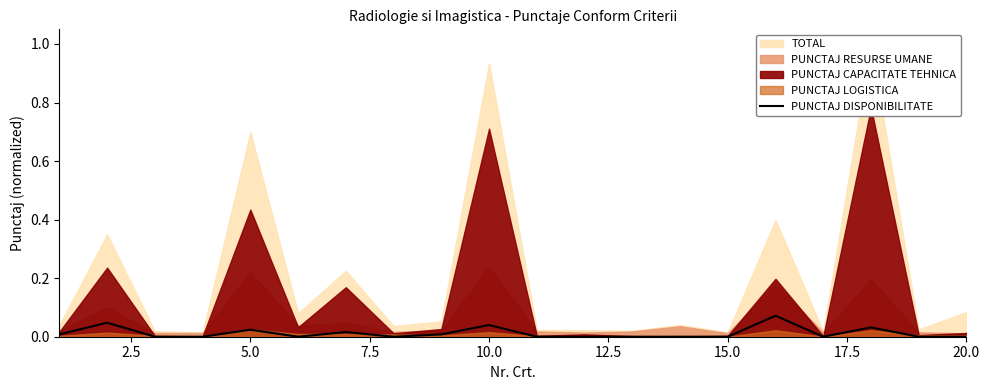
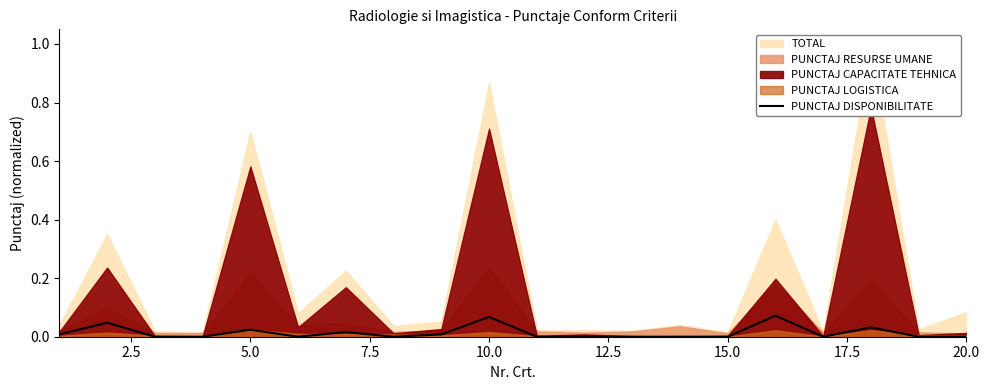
  {
    "TOTAL": {
      "5.0": 0.70,
-     "10.0": 0.93,
+     "10.0": 0.87,
      "20.0": 0.08
    },
    "PUNCTAJ DISPONIBILITATE": {
-     "10.0": 0.04
+     "10.0": 0.07
    },
    "PUNCTAJ CAPACITATE TEHNICA": {
-     "5.0": 0.43,
+     "5.0": 0.58,
      "10.0": 0.71
    }
  }
